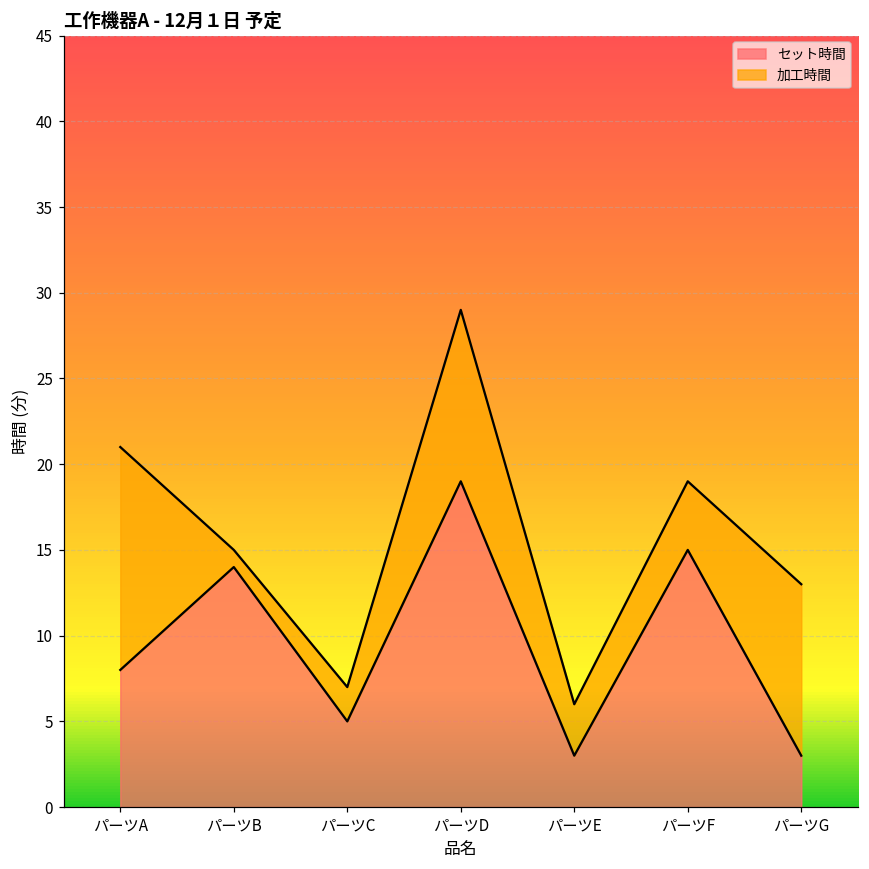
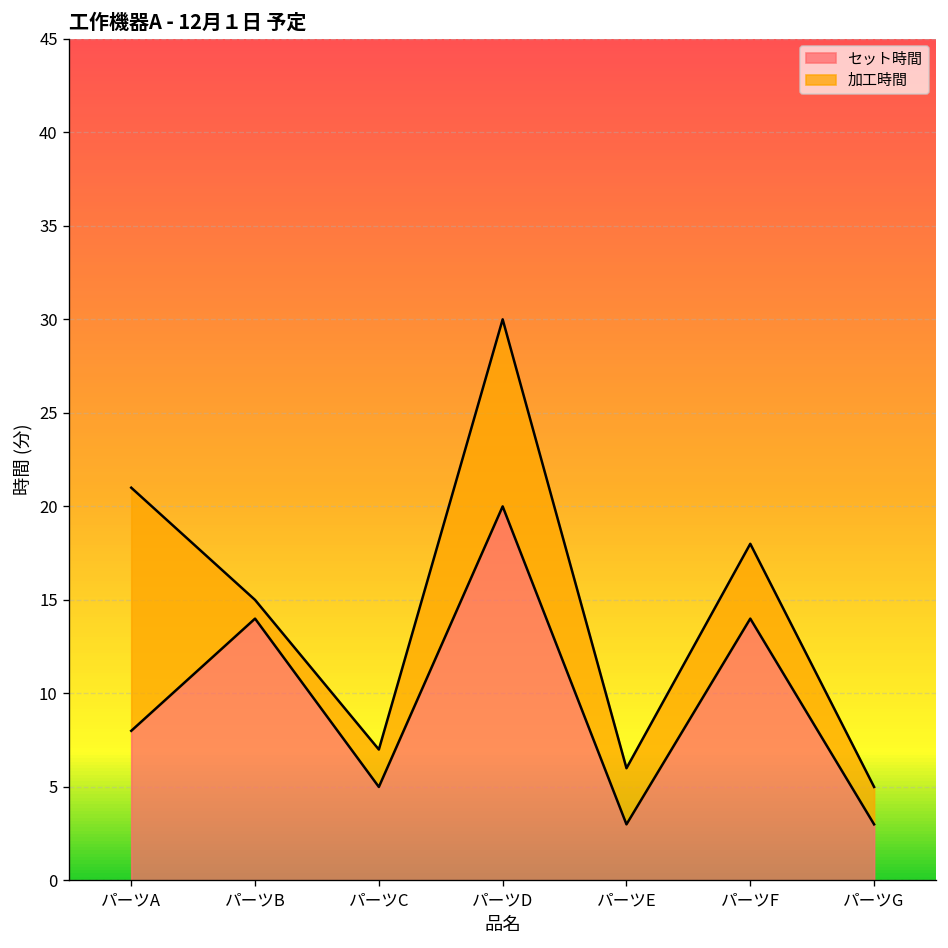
  {
    "セット時間": {
      "パーツA": 8,
      "パーツB": 14,
      "パーツC": 5,
-     "パーツD": 19,
+     "パーツD": 20,
      "パーツE": 3,
-     "パーツF": 15,
+     "パーツF": 14,
      "パーツG": 3
    },
    "加工時間": {
      "パーツA": 13,
      "パーツB": 1,
      "パーツC": 2,
      "パーツD": 10,
      "パーツE": 3,
      "パーツF": 4,
-     "パーツG": 10
+     "パーツG": 2
    }
  }
